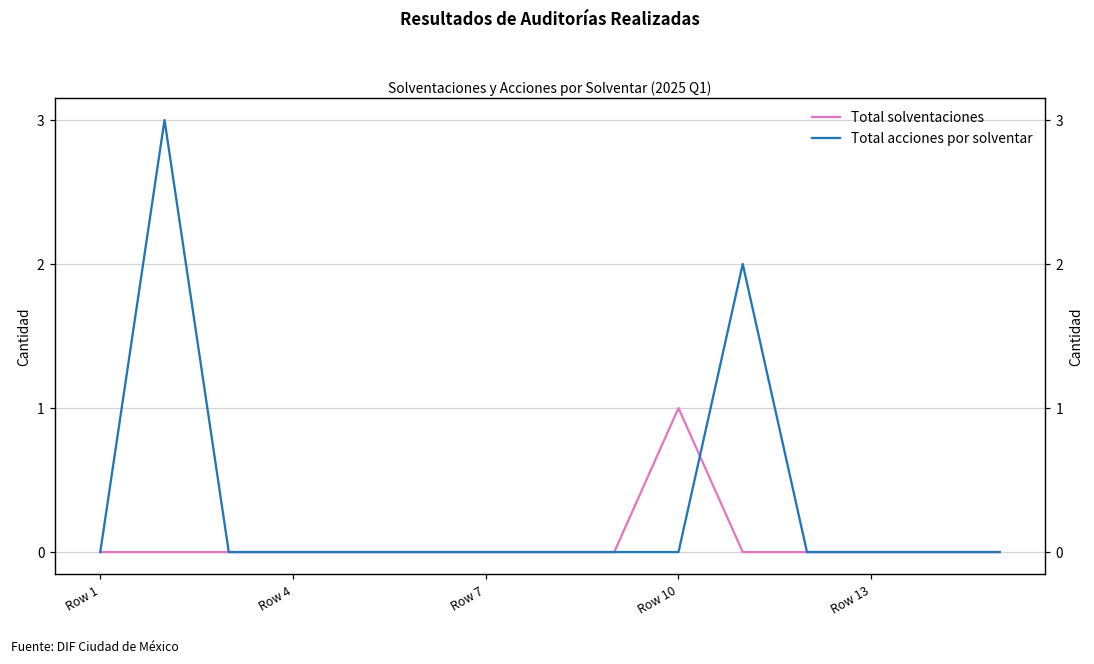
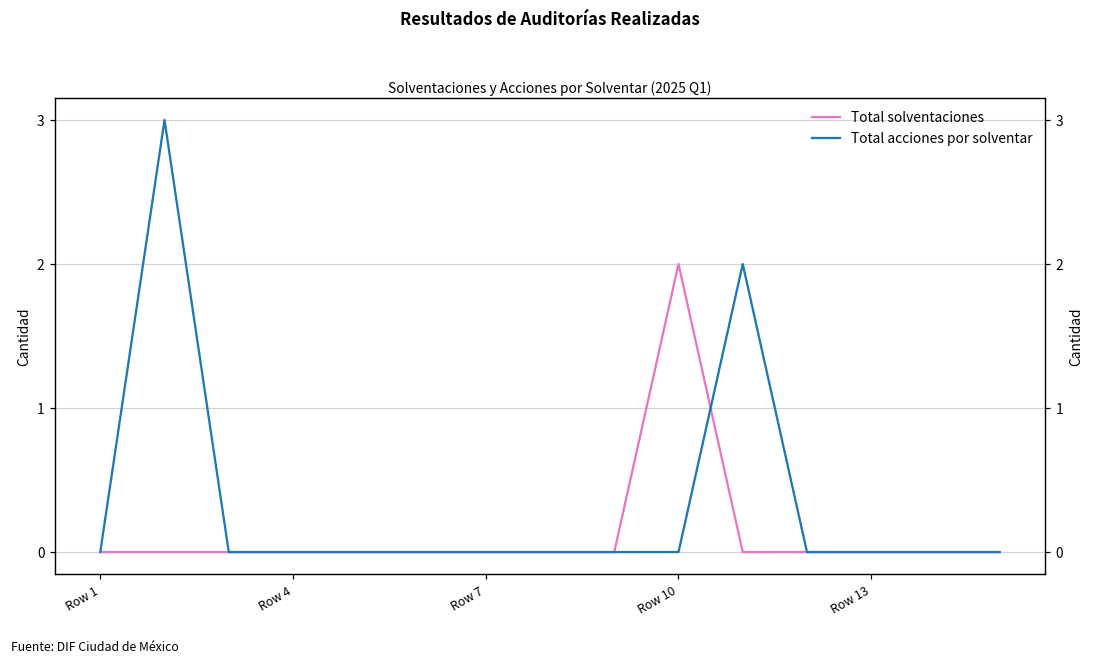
  {
    "Total solventaciones": {
-     "Row 10": 1
+     "Row 10": 2
    },
    "Total acciones por solventar": {
      "Row 10": 0
    }
  }
